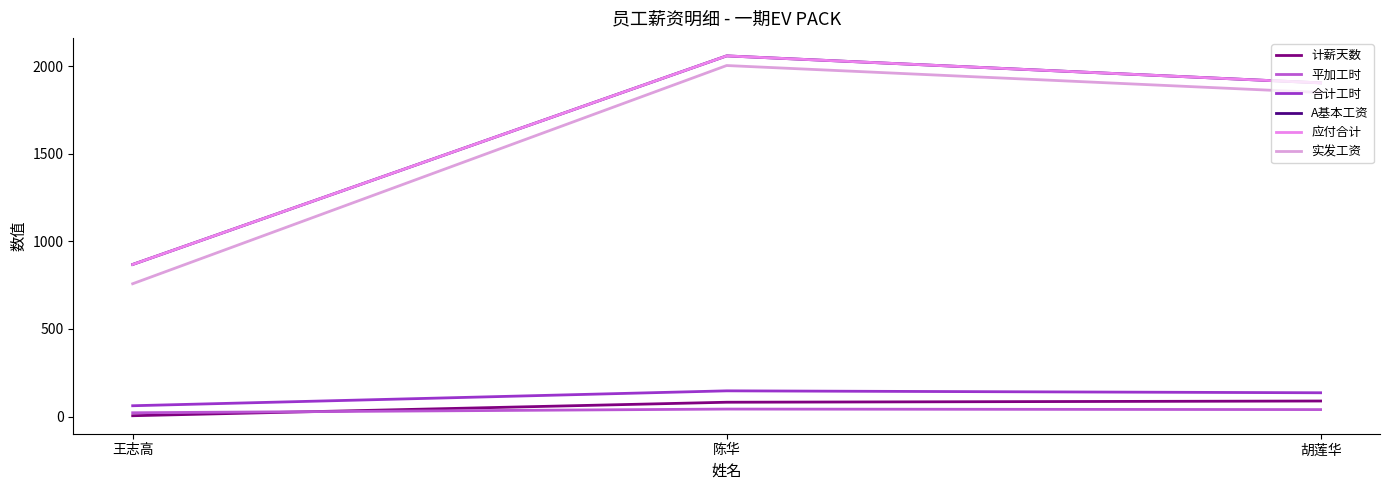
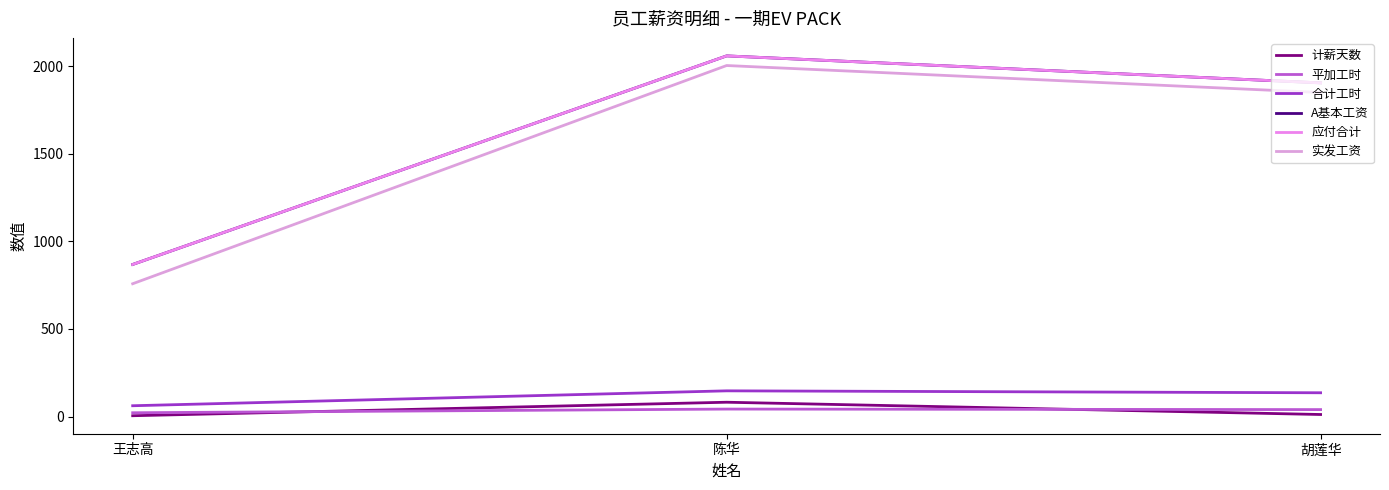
  {
    "计薪天数": {
      "王志高": 10,
      "陈华": 80,
-     "胡莲华": 90
+     "胡莲华": 10
    }
  }
